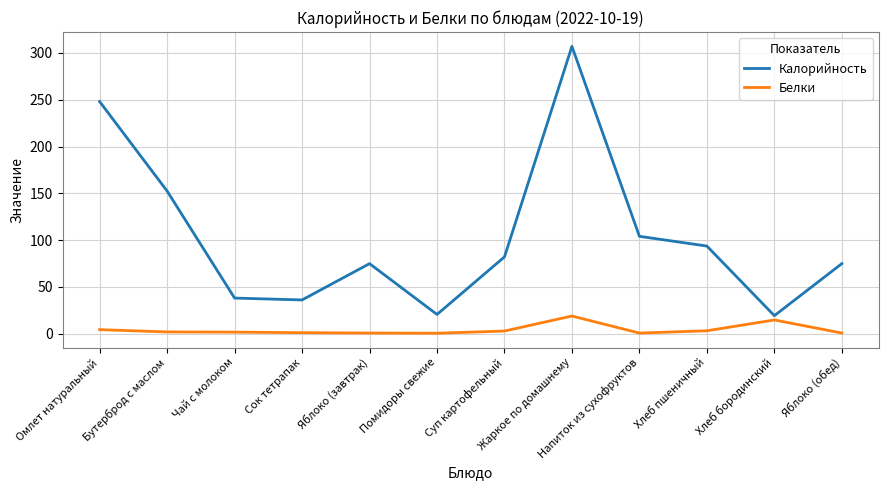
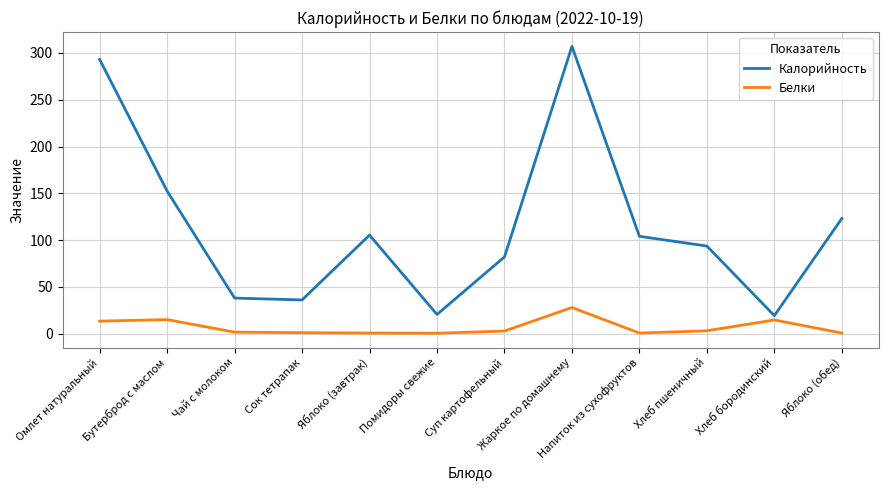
  {
    "Калорийность": {
-     "Омлет натуральный": 250,
+     "Омлет натуральный": 290,
      "Бутерброд с маслом": 150,
      "Чай с молоком": 40,
      "Сок тетрапак": 40,
-     "Яблоко (завтрак)": 70,
+     "Яблоко (завтрак)": 110,
      "Помидоры свежие": 20,
      "Суп картофельный": 80,
      "Жаркое по домашнему": 310,
      "Напиток из сухофруктов": 100,
      "Хлеб пшеничный": 90,
      "Хлеб бородинский": 20,
-     "Яблоко (обед)": 70
+     "Яблоко (обед)": 120
    },
    "Белки": {
-     "Омлет натуральный": 0,
-     "Бутерброд с маслом": 0,
+     "Омлет натуральный": 10,
+     "Бутерброд с маслом": 10,
      "Чай с молоком": 0,
      "Сок тетрапак": 0,
      "Яблоко (завтрак)": 0,
      "Помидоры свежие": 0,
      "Суп картофельный": 0,
-     "Жаркое по домашнему": 20,
+     "Жаркое по домашнему": 30,
      "Напиток из сухофруктов": 0,
      "Хлеб пшеничный": 0,
      "Хлеб бородинский": 10,
      "Яблоко (обед)": 0
    }
  }
